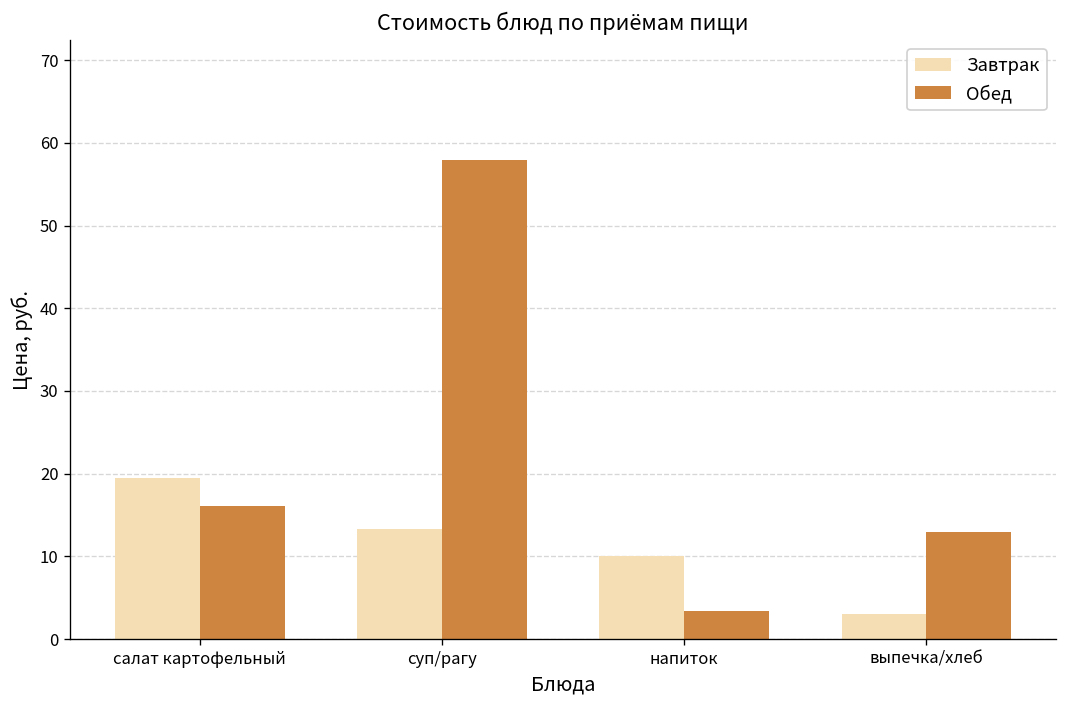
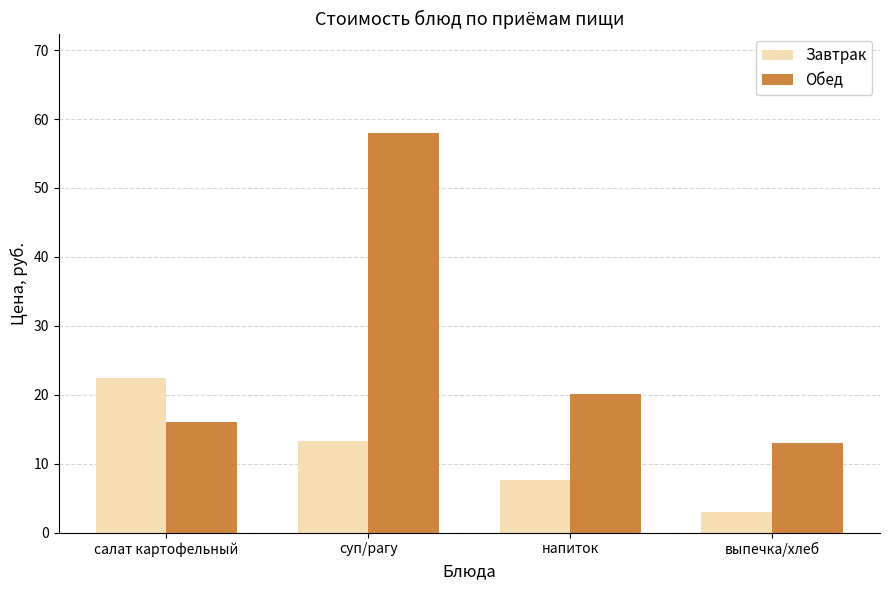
  {
    "Завтрак": {
-     "салат картофельный": 19,
+     "салат картофельный": 22,
      "суп/рагу": 13,
-     "напиток": 10,
+     "напиток": 8,
      "выпечка/хлеб": 3
    },
    "Обед": {
      "салат картофельный": 16,
      "суп/рагу": 58,
-     "напиток": 3,
+     "напиток": 20,
      "выпечка/хлеб": 13
    }
  }
